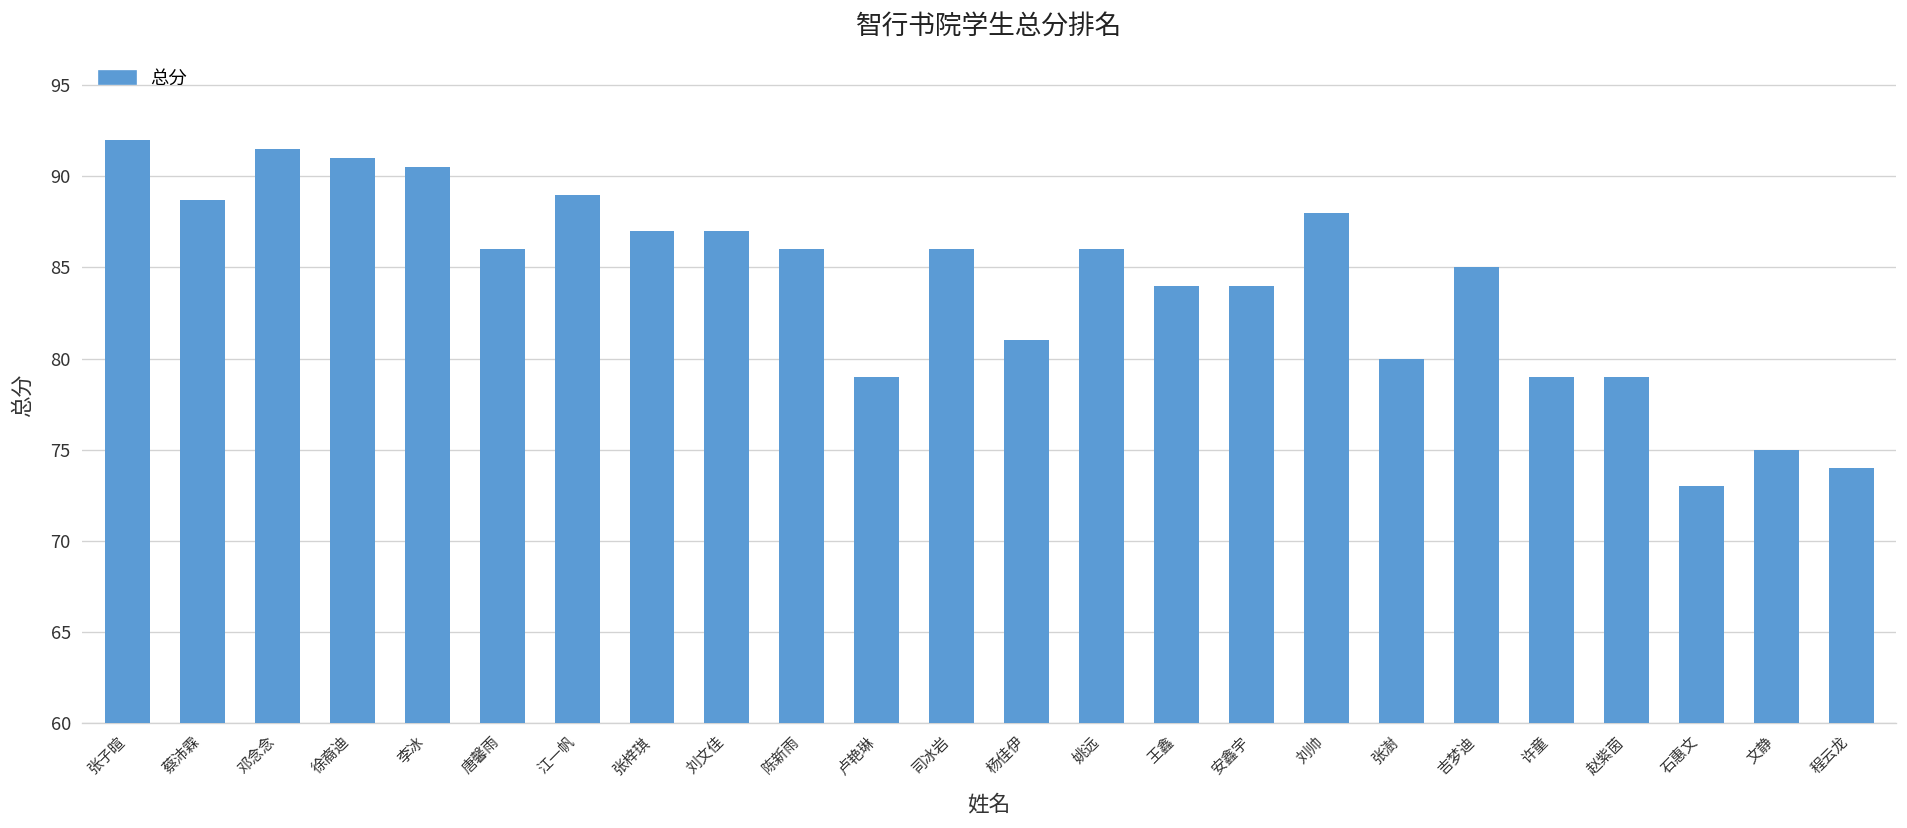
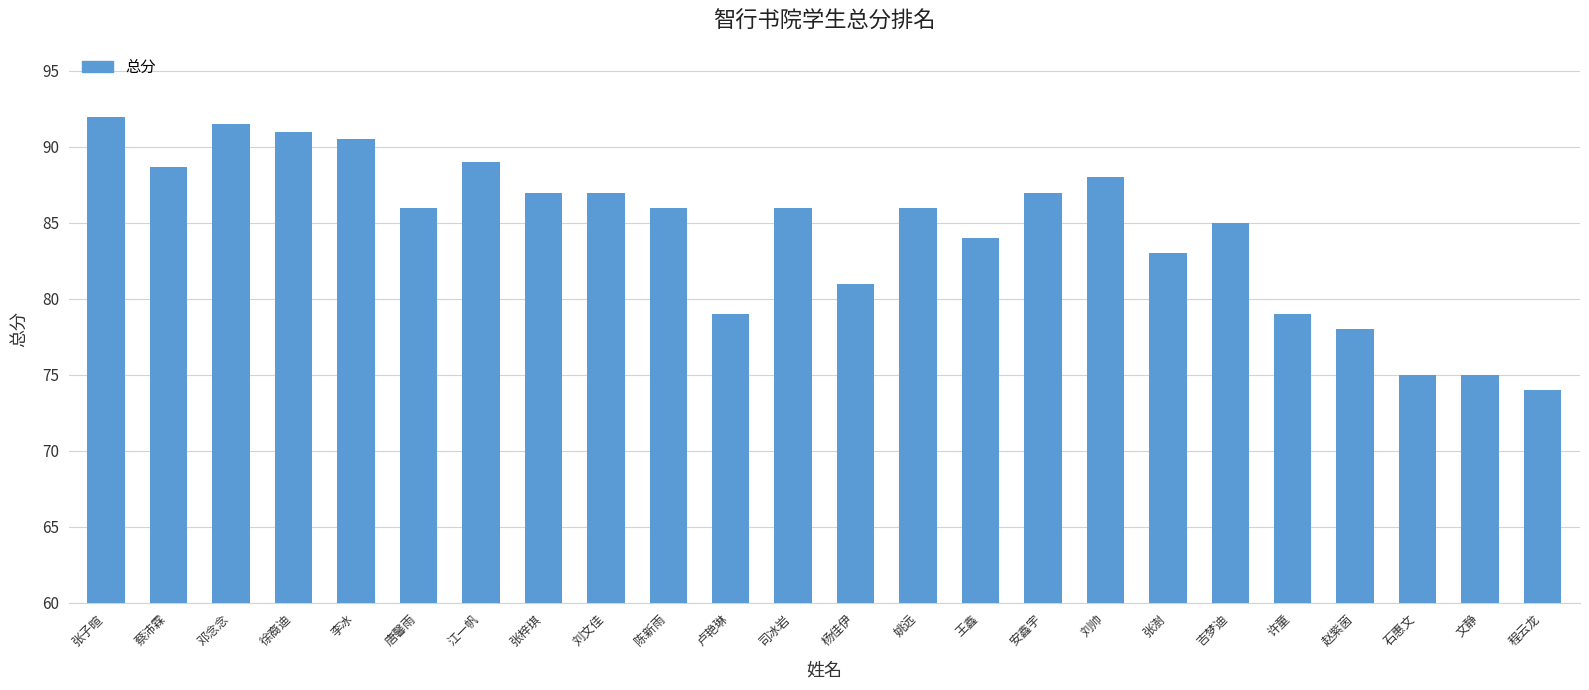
  {
    "张子暄": 92,
    "蔡沛霖": 88.7,
    "邓念念": 91.5,
    "徐裔迪": 91,
    "李冰": 90.5,
    "唐馨雨": 86,
    "江一帆": 89,
    "张梓琪": 87,
    "刘文佳": 87,
    "陈新雨": 86,
    "卢艳琳": 79,
    "司冰岩": 86,
    "杨佳伊": 81,
    "姚远": 86,
    "王鑫": 84,
-   "安鑫宇": 84,
+   "安鑫宇": 87,
    "刘帅": 88,
-   "张澍": 80,
+   "张澍": 83,
    "吉梦迪": 85,
    "许童": 79,
-   "赵紫茵": 79,
-   "石惠文": 73,
+   "赵紫茵": 78,
+   "石惠文": 75,
    "文静": 75,
    "程云龙": 74
  }
